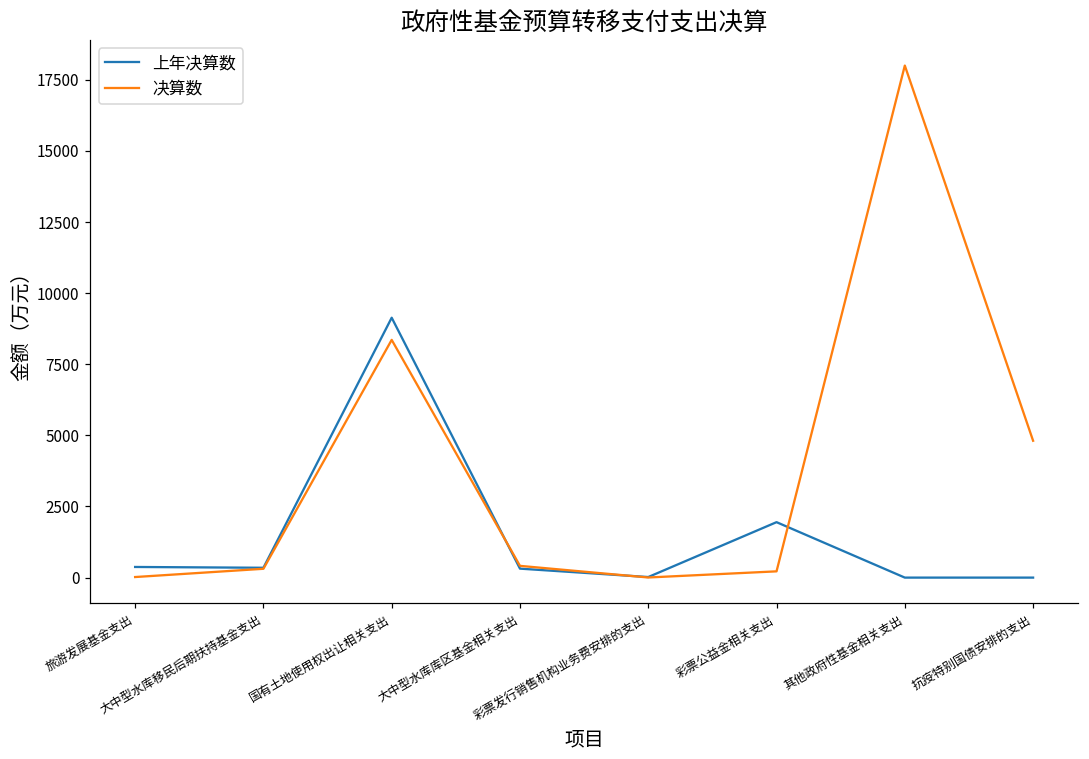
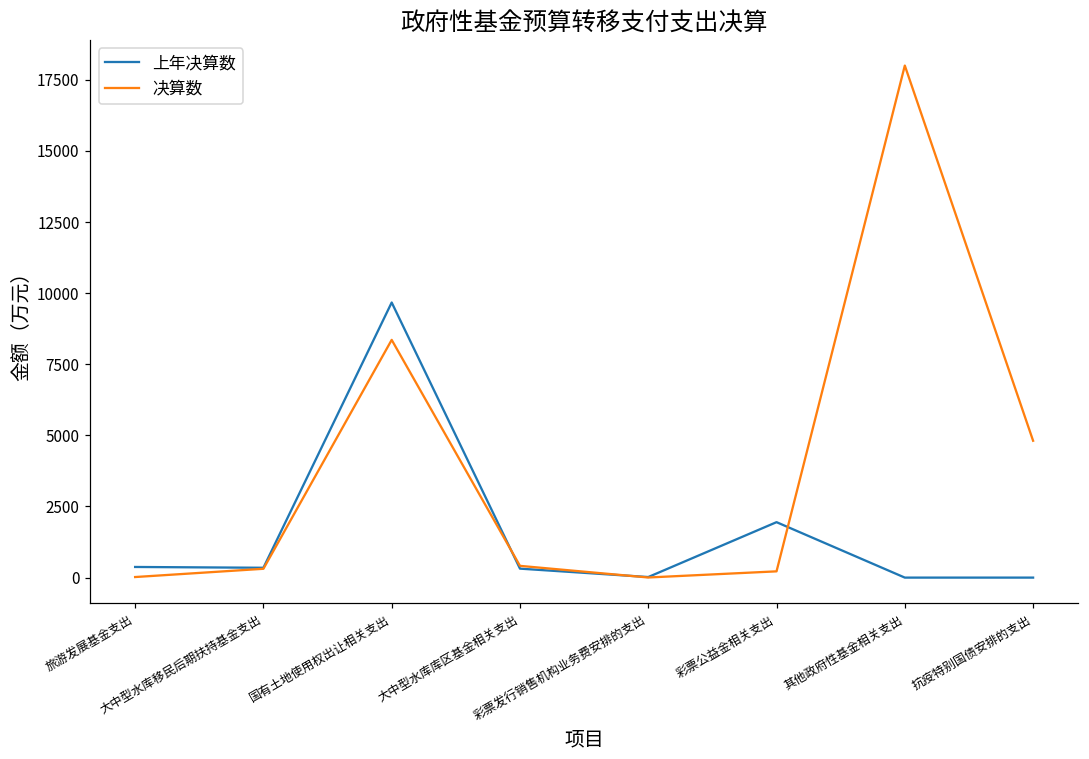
  {
    "上年决算数": {
      "旅游发展基金支出": 400,
-     "国有土地使用权出让相关支出": 9100,
+     "国有土地使用权出让相关支出": 9700,
      "大中型水库库区基金相关支出": 300,
      "彩票公益金相关支出": 1900,
      "其他政府性基金相关支出": 0,
      "抗疫特别国债安排的支出": 0
    },
    "决算数": {
      "旅游发展基金支出": 0,
      "国有土地使用权出让相关支出": 8400,
      "大中型水库库区基金相关支出": 400,
      "彩票公益金相关支出": 200,
      "其他政府性基金相关支出": 18000,
      "抗疫特别国债安排的支出": 4800
    }
  }
